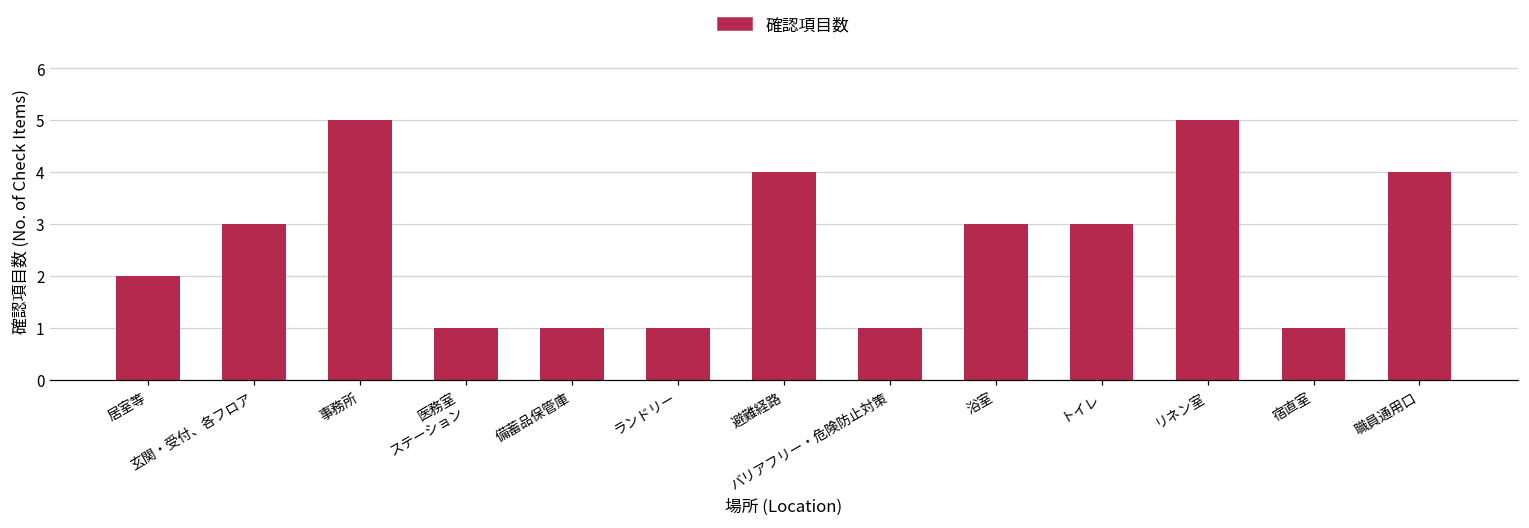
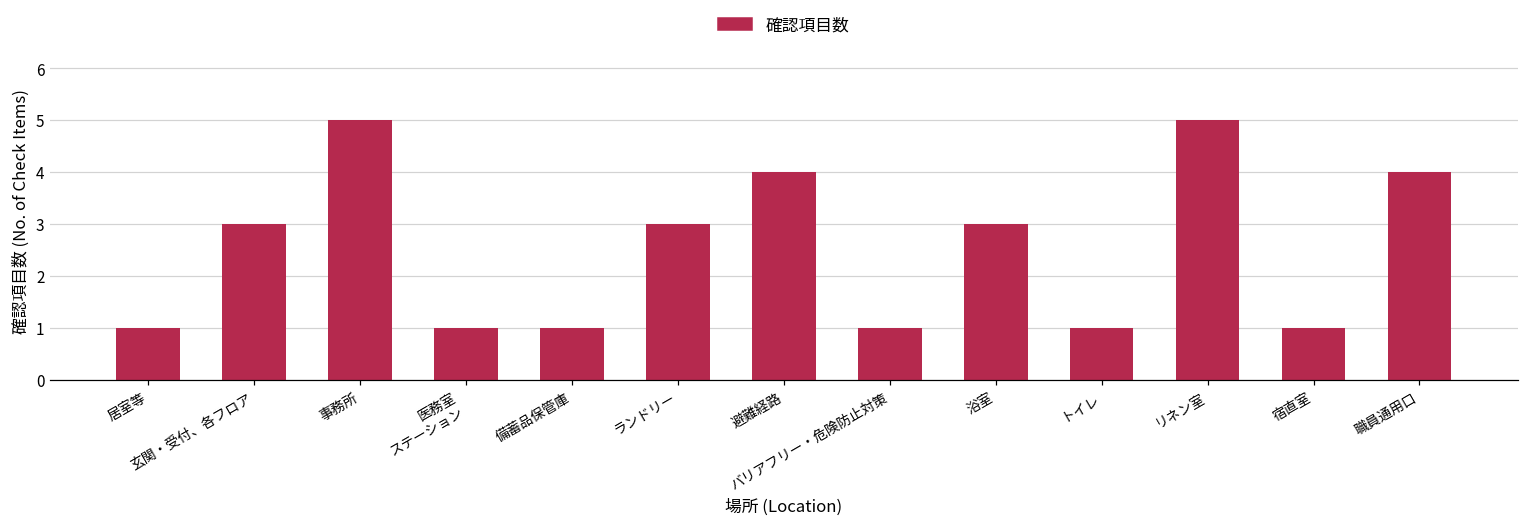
  {
-   "居室等": 2,
+   "居室等": 1,
    "玄関・受付、各フロア": 3,
    "事務所": 5,
    "医務室 ステーション": 1,
    "備蓄品保管庫": 1,
-   "ランドリー": 1,
+   "ランドリー": 3,
    "避難経路": 4,
    "バリアフリー・危険防止対策": 1,
    "浴室": 3,
-   "トイレ": 3,
+   "トイレ": 1,
    "リネン室": 5,
    "宿直室": 1,
    "職員通用口": 4
  }
